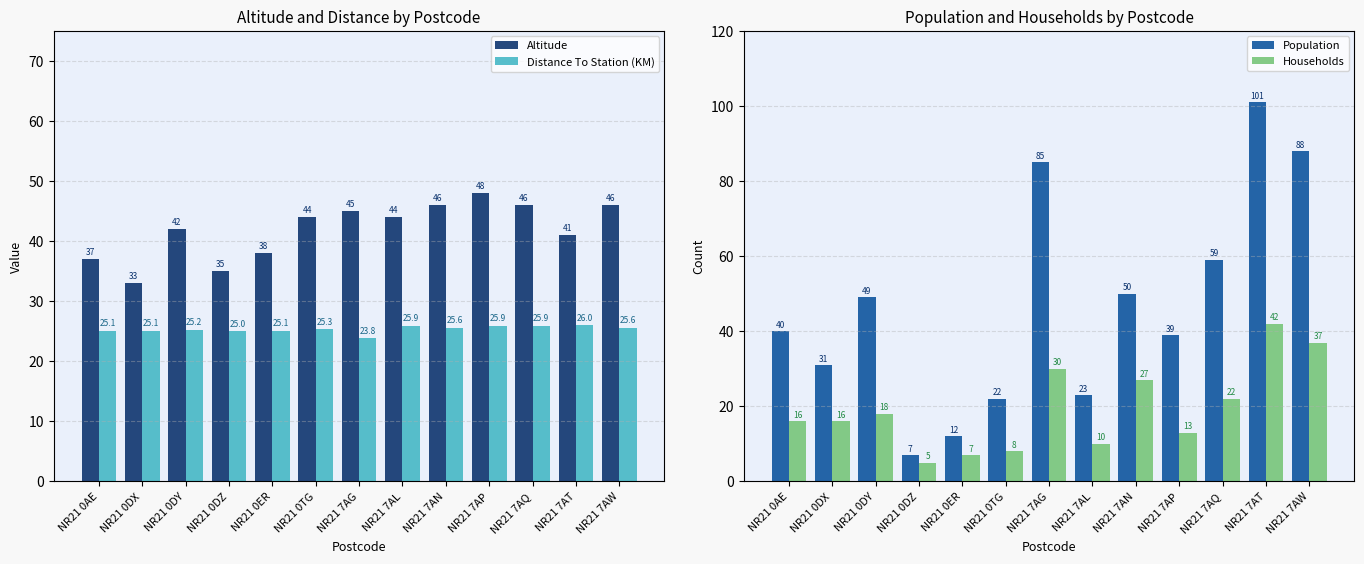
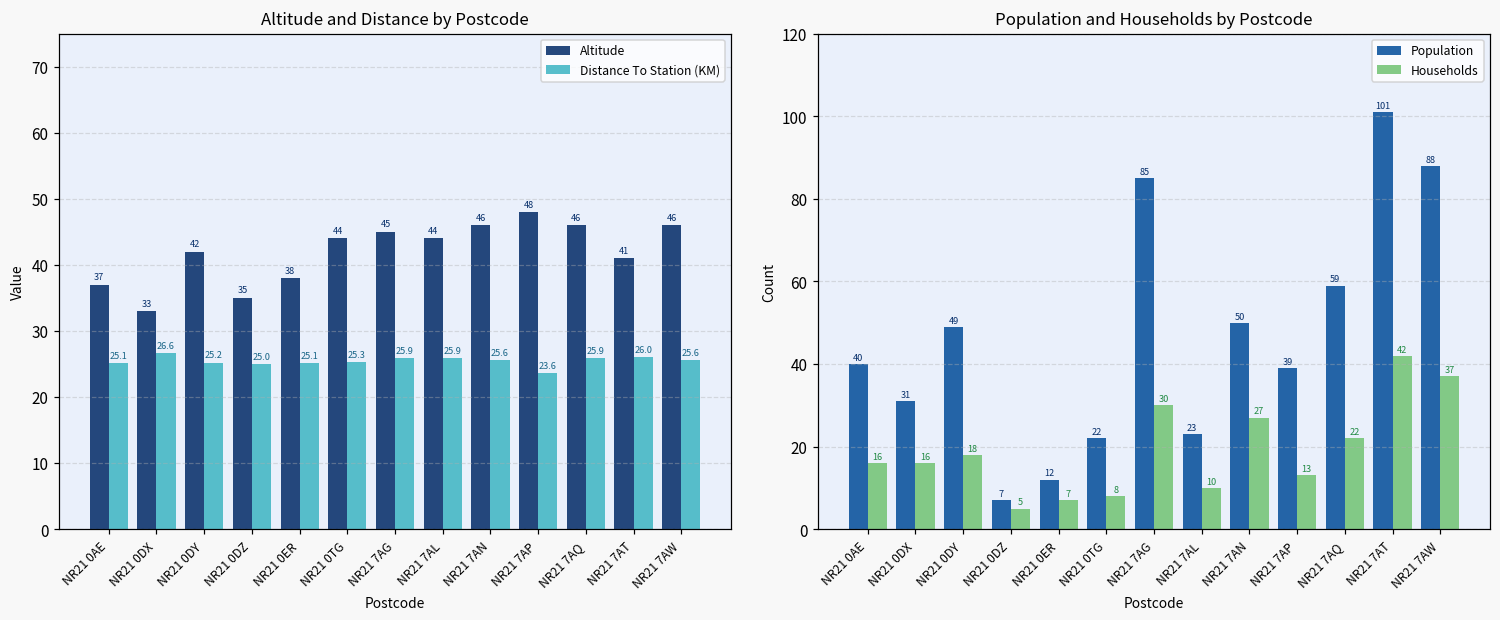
  {
    "Altitude and Distance by Postcode": {
      "Altitude": {
        "NR21 0AE": 37,
        "NR21 0DX": 33,
        "NR21 0DY": 42,
        "NR21 0DZ": 35,
        "NR21 0ER": 38,
        "NR21 0TG": 44,
        "NR21 7AG": 45,
        "NR21 7AL": 44,
        "NR21 7AN": 46,
        "NR21 7AP": 48,
        "NR21 7AQ": 46,
        "NR21 7AT": 41,
        "NR21 7AW": 46
      },
      "Distance To Station (KM)": {
        "NR21 0AE": 25.1,
-       "NR21 0DX": 25.1,
+       "NR21 0DX": 26.6,
        "NR21 0DY": 25.2,
        "NR21 0DZ": 25.0,
        "NR21 0ER": 25.1,
        "NR21 0TG": 25.3,
-       "NR21 7AG": 23.8,
+       "NR21 7AG": 25.9,
        "NR21 7AL": 25.9,
        "NR21 7AN": 25.6,
-       "NR21 7AP": 25.9,
+       "NR21 7AP": 23.6,
        "NR21 7AQ": 25.9,
        "NR21 7AT": 26.0,
        "NR21 7AW": 25.6
      }
    },
    "Population and Households by Postcode": {
      "Population": {
        "NR21 0AE": 40,
        "NR21 0DX": 31,
        "NR21 0DY": 49,
        "NR21 0DZ": 7,
        "NR21 0ER": 12,
        "NR21 0TG": 22,
        "NR21 7AG": 85,
        "NR21 7AL": 23,
        "NR21 7AN": 50,
        "NR21 7AP": 39,
        "NR21 7AQ": 59,
        "NR21 7AT": 101,
        "NR21 7AW": 88
      },
      "Households": {
        "NR21 0AE": 16,
        "NR21 0DX": 16,
        "NR21 0DY": 18,
        "NR21 0DZ": 5,
        "NR21 0ER": 7,
        "NR21 0TG": 8,
        "NR21 7AG": 30,
        "NR21 7AL": 10,
        "NR21 7AN": 27,
        "NR21 7AP": 13,
        "NR21 7AQ": 22,
        "NR21 7AT": 42,
        "NR21 7AW": 37
      }
    }
  }
